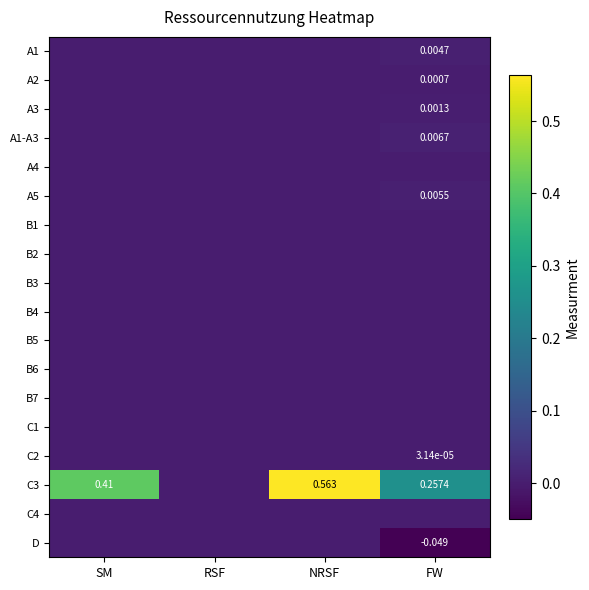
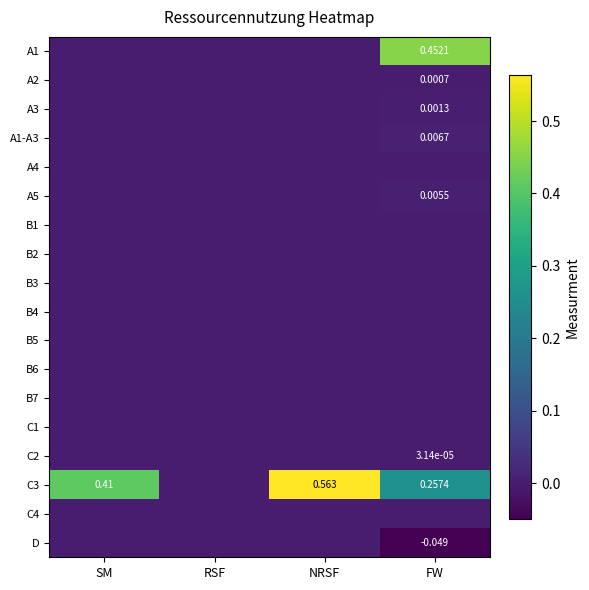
  {
    "A1": {
-     "FW": "0.0047"
+     "FW": "0.4521"
    },
    "A2": {
      "FW": "0.0007"
    },
    "A3": {
      "FW": "0.0013"
    },
    "A1-A3": {
      "FW": "0.0067"
    },
    "A5": {
      "FW": "0.0055"
    },
    "C2": {
      "FW": "3.14e-05"
    },
    "C3": {
      "SM": "0.41",
      "NRSF": "0.563",
      "FW": "0.2574"
    },
    "D": {
      "FW": "-0.049"
    }
  }
